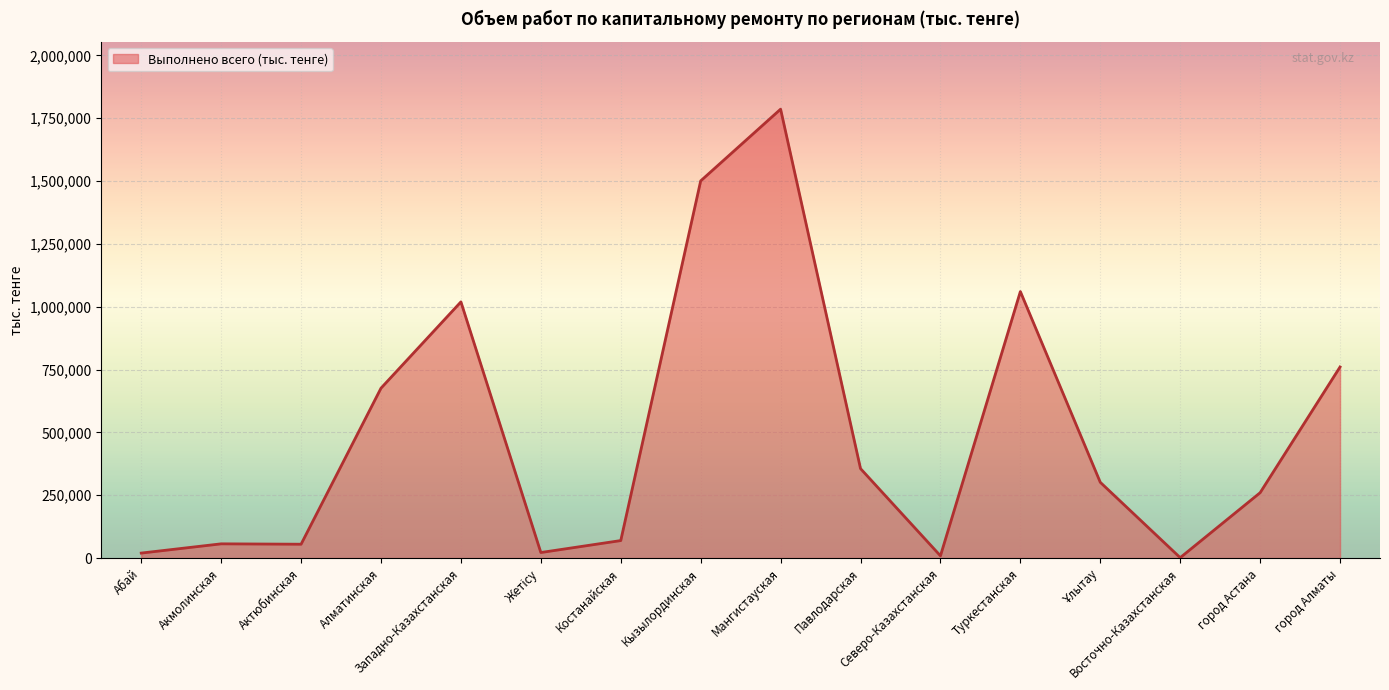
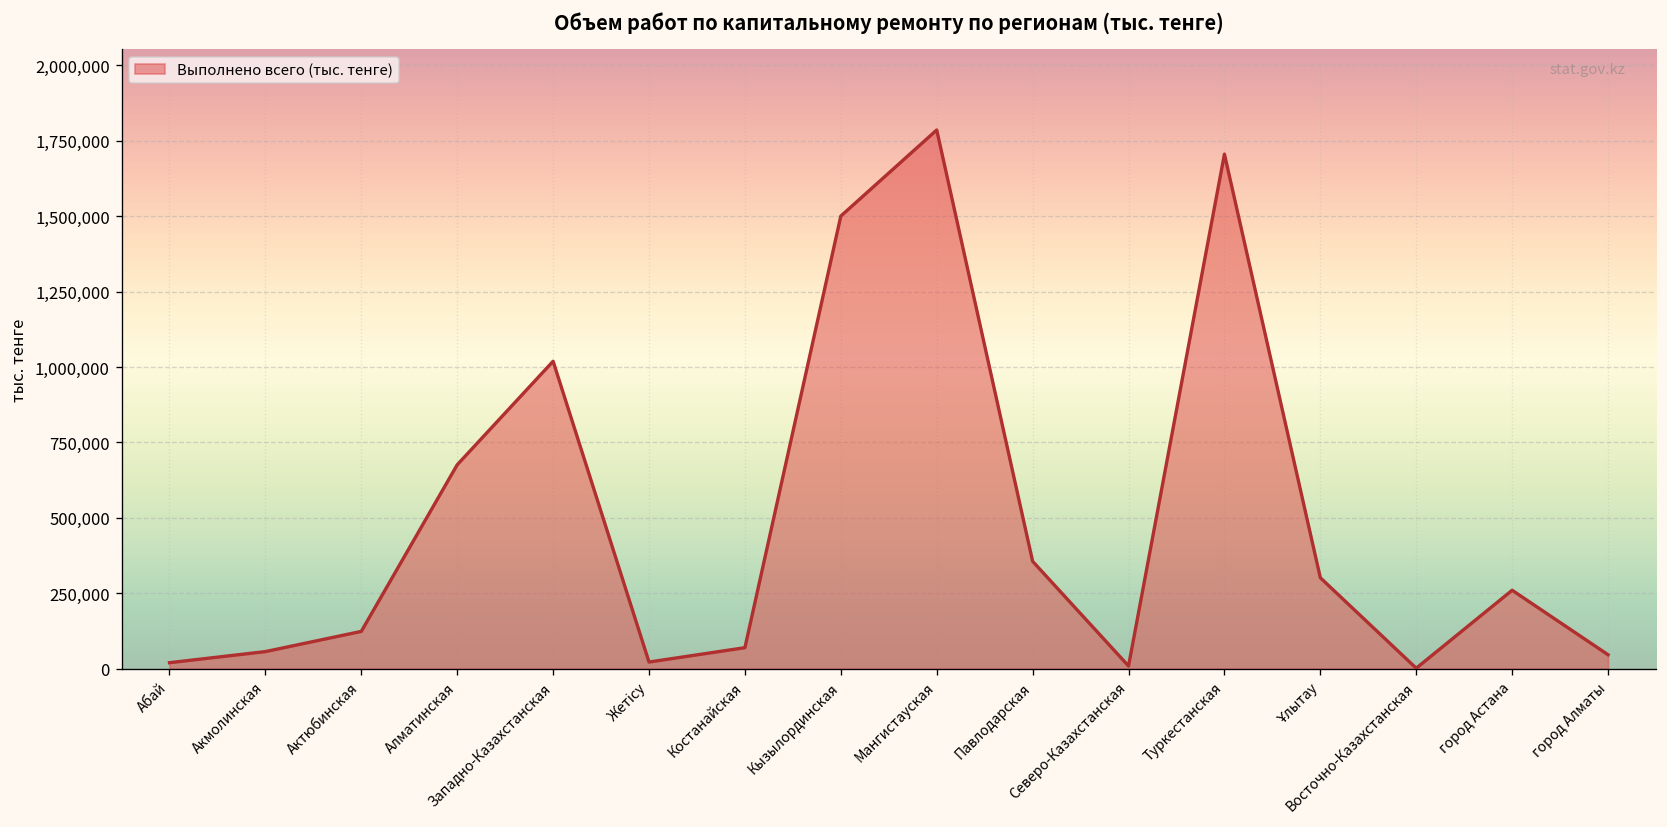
  {
    "Абай": "20,000",
    "Акмолинская": "60,000",
-   "Актюбинская": "60,000",
+   "Актюбинская": "120,000",
    "Алматинская": "680,000",
    "Западно-Казахстанская": "1,020,000",
    "Жетісу": "20,000",
    "Костанайская": "70,000",
    "Кызылординская": "1,500,000",
    "Мангистауская": "1,790,000",
    "Павлодарская": "360,000",
    "Северо-Казахстанская": "10,000",
-   "Туркестанская": "1,060,000",
+   "Туркестанская": "1,710,000",
    "Ұлытау": "300,000",
    "Восточно-Казахстанская": "0",
    "город Астана": "260,000",
-   "город Алматы": "760,000"
+   "город Алматы": "50,000"
  }
